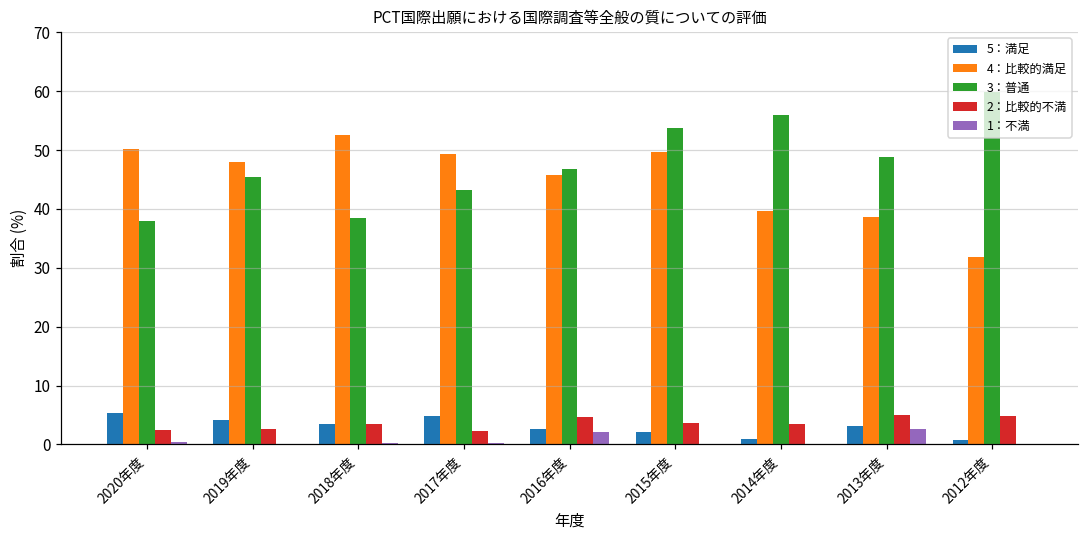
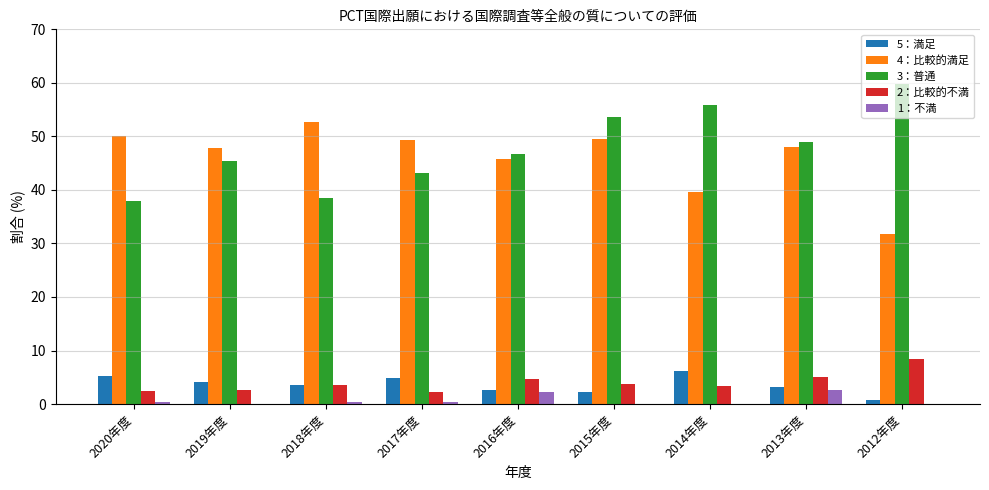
  {
    "5：満足": {
      "2020年度": 5,
      "2019年度": 4,
      "2018年度": 4,
      "2017年度": 5,
      "2016年度": 3,
      "2015年度": 2,
-     "2014年度": 1,
+     "2014年度": 6,
      "2013年度": 3,
      "2012年度": 1
    },
    "4：比較的満足": {
      "2020年度": 50,
      "2019年度": 48,
      "2018年度": 53,
      "2017年度": 49,
      "2016年度": 46,
      "2015年度": 50,
      "2014年度": 40,
-     "2013年度": 39,
+     "2013年度": 48,
      "2012年度": 32
    },
    "3：普通": {
      "2020年度": 38,
      "2019年度": 45,
      "2018年度": 38,
      "2017年度": 43,
      "2016年度": 47,
      "2015年度": 54,
      "2014年度": 56,
      "2013年度": 49
    },
    "2：比較的不満": {
      "2020年度": 3,
      "2019年度": 3,
      "2018年度": 4,
      "2017年度": 2,
      "2016年度": 5,
      "2015年度": 4,
      "2014年度": 3,
      "2013年度": 5,
-     "2012年度": 5
+     "2012年度": 9
    },
    "1：不満": {
      "2019年度": 0,
      "2016年度": 2,
      "2015年度": 0,
      "2014年度": 0,
      "2013年度": 3,
      "2012年度": 0
    }
  }
